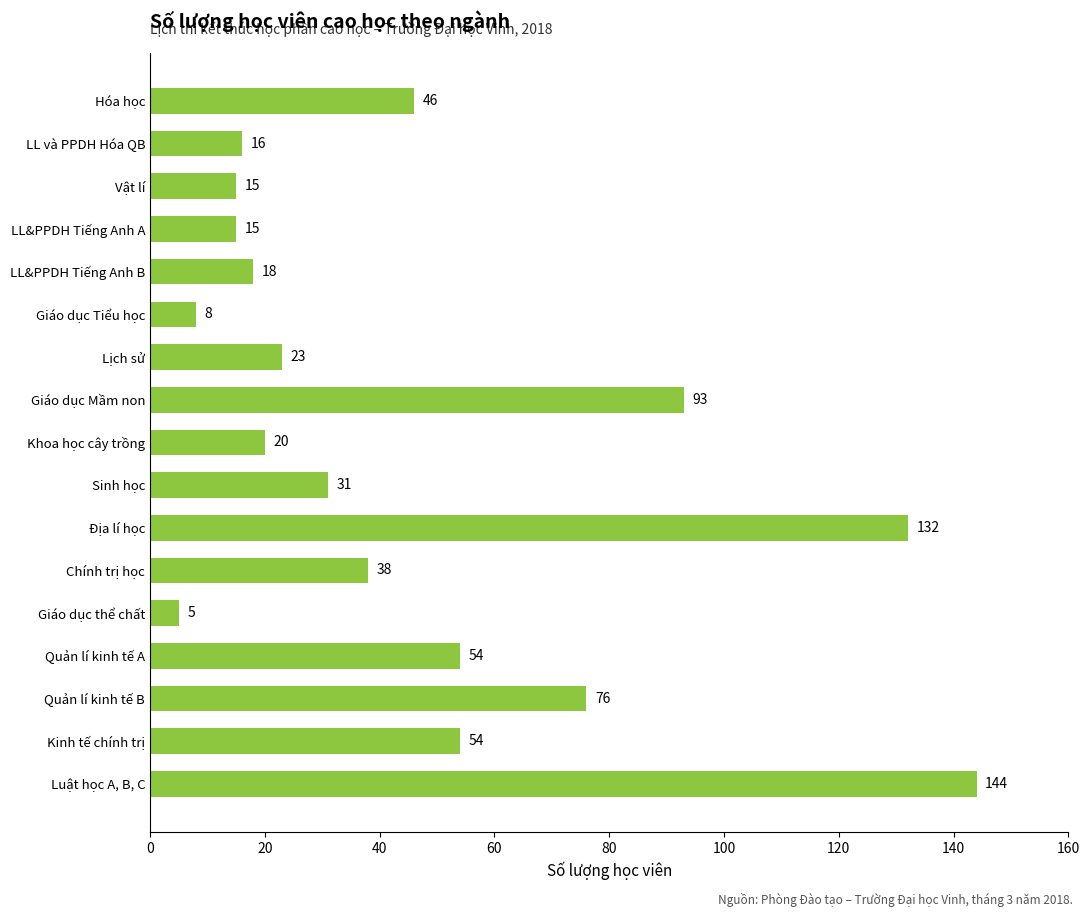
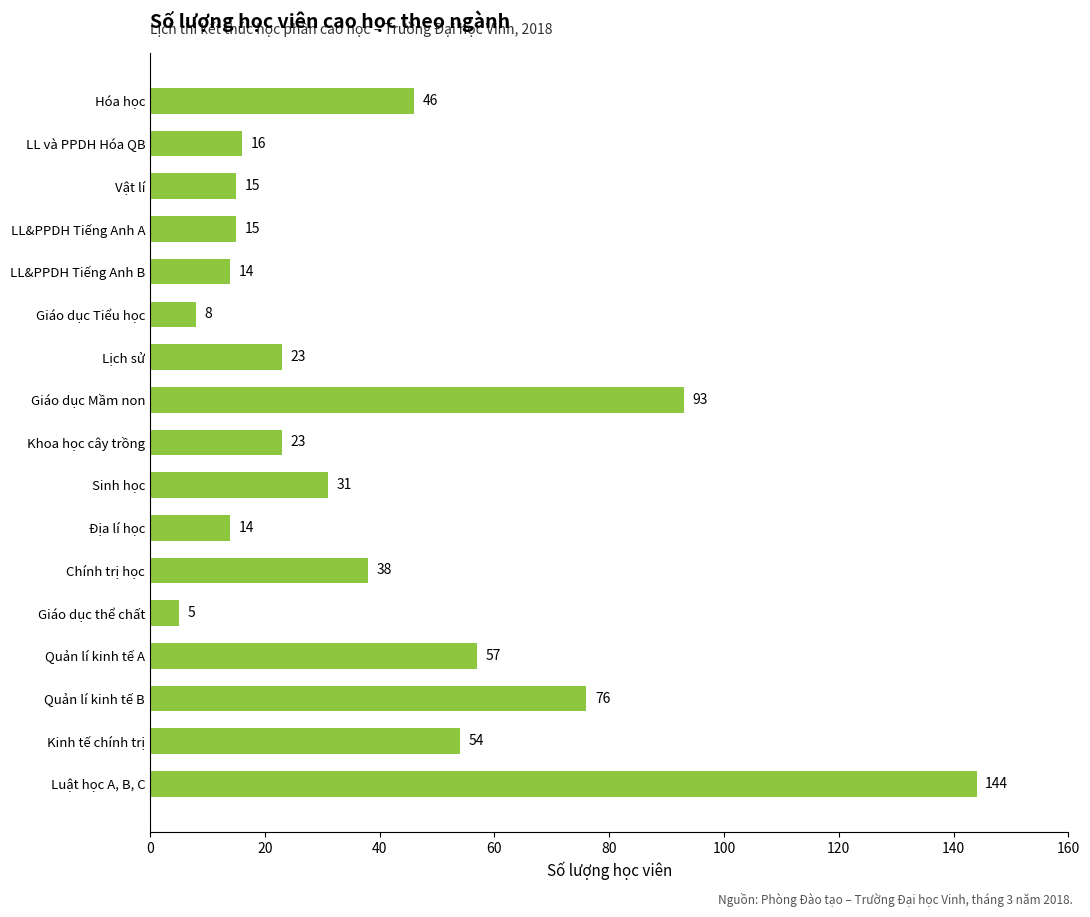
  {
    "Hóa học": 46,
    "LL và PPDH Hóa QB": 16,
    "Vật lí": 15,
    "LL&PPDH Tiếng Anh A": 15,
-   "LL&PPDH Tiếng Anh B": 18,
+   "LL&PPDH Tiếng Anh B": 14,
    "Giáo dục Tiểu học": 8,
    "Lịch sử": 23,
    "Giáo dục Mầm non": 93,
-   "Khoa học cây trồng": 20,
+   "Khoa học cây trồng": 23,
    "Sinh học": 31,
-   "Địa lí học": 132,
+   "Địa lí học": 14,
    "Chính trị học": 38,
    "Giáo dục thể chất": 5,
-   "Quản lí kinh tế A": 54,
+   "Quản lí kinh tế A": 57,
    "Quản lí kinh tế B": 76,
    "Kinh tế chính trị": 54,
    "Luật học A, B, C": 144
  }
